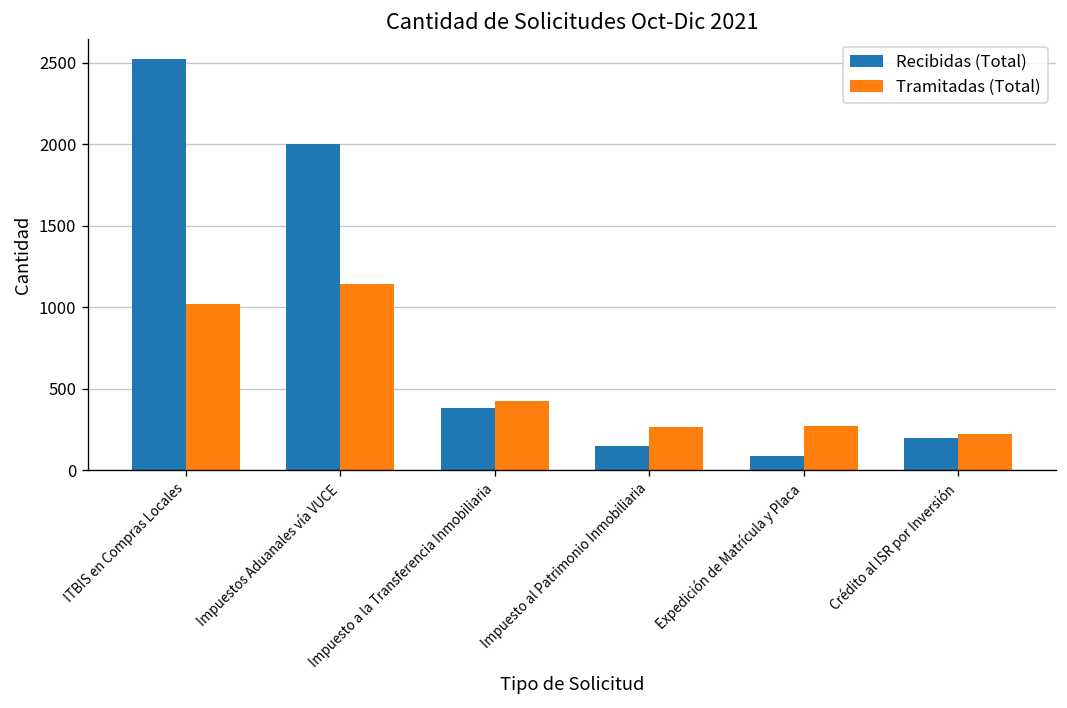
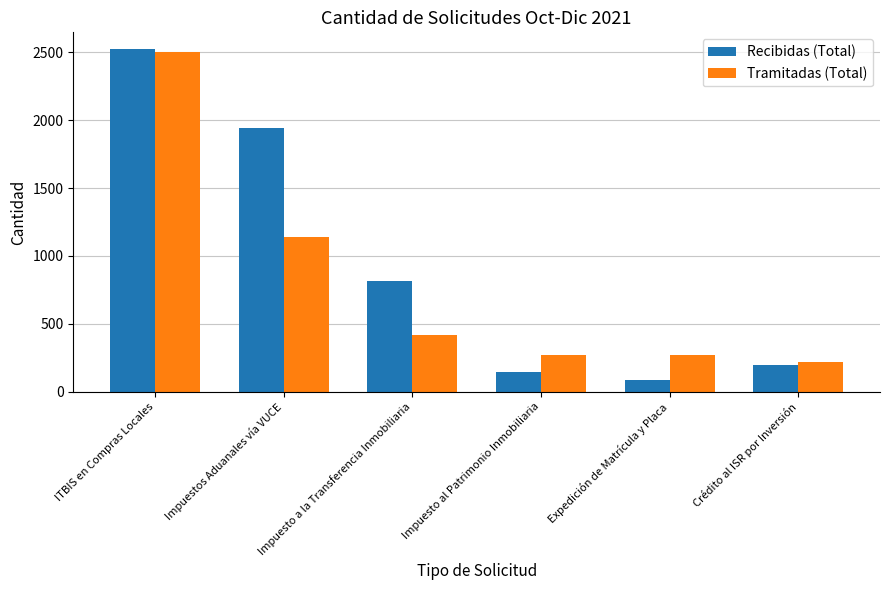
  {
    "Recibidas (Total)": {
      "ITBIS en Compras Locales": 2520,
-     "Impuestos Aduanales vía VUCE": 2000,
-     "Impuesto a la Transferencia Inmobiliaria": 380,
+     "Impuestos Aduanales vía VUCE": 1940,
+     "Impuesto a la Transferencia Inmobiliaria": 820,
      "Impuesto al Patrimonio Inmobiliaria": 150,
      "Expedición de Matrícula y Placa": 90,
      "Crédito al ISR por Inversión": 190
    },
    "Tramitadas (Total)": {
-     "ITBIS en Compras Locales": 1020,
+     "ITBIS en Compras Locales": 2500,
      "Impuestos Aduanales vía VUCE": 1140,
      "Impuesto a la Transferencia Inmobiliaria": 420,
      "Impuesto al Patrimonio Inmobiliaria": 270,
      "Expedición de Matrícula y Placa": 270,
      "Crédito al ISR por Inversión": 220
    }
  }
